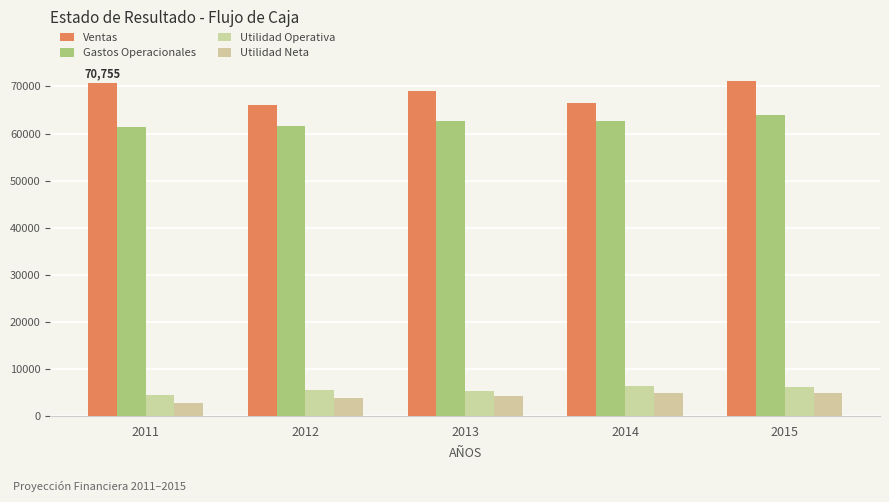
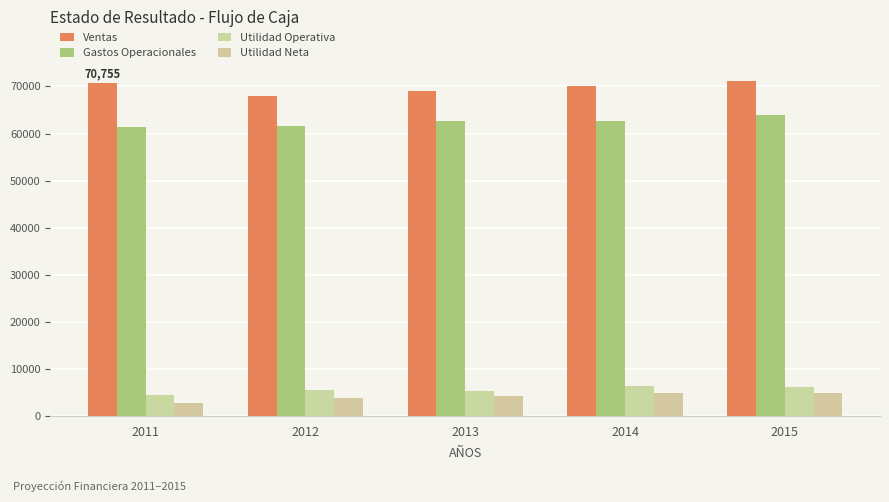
  {
    "Ventas": {
-     "2012": 66000,
+     "2012": 68000,
      "2013": 69000,
-     "2014": 67000,
+     "2014": 70000,
      "2015": 71000
    }
  }
